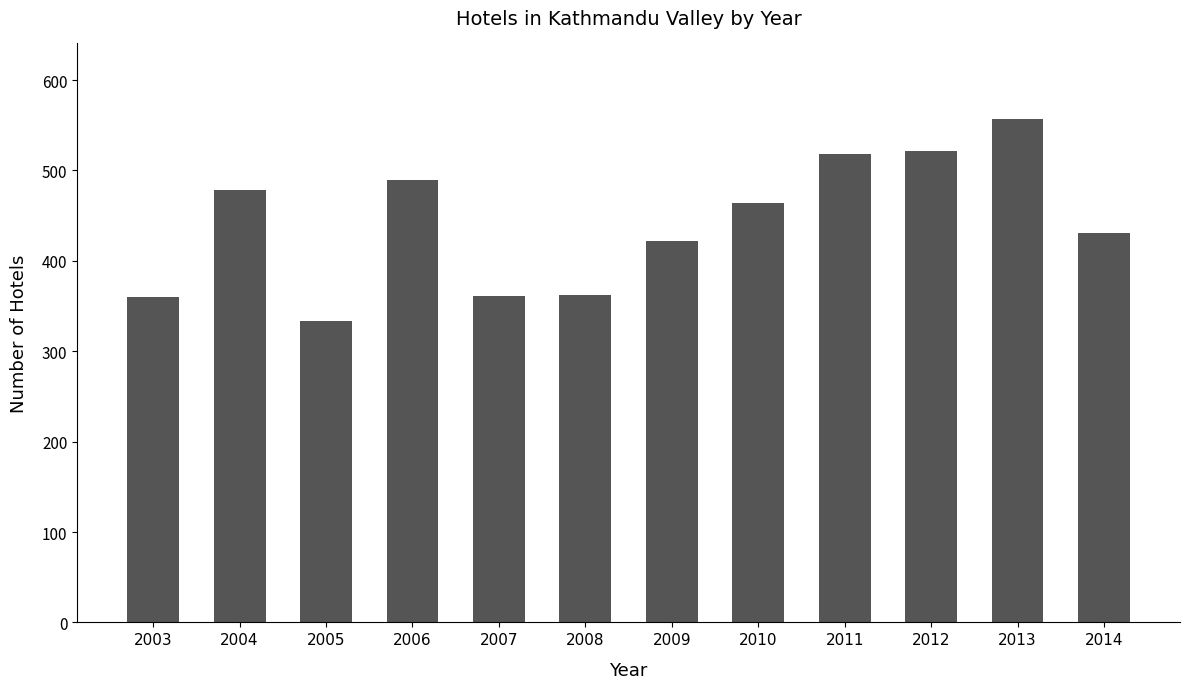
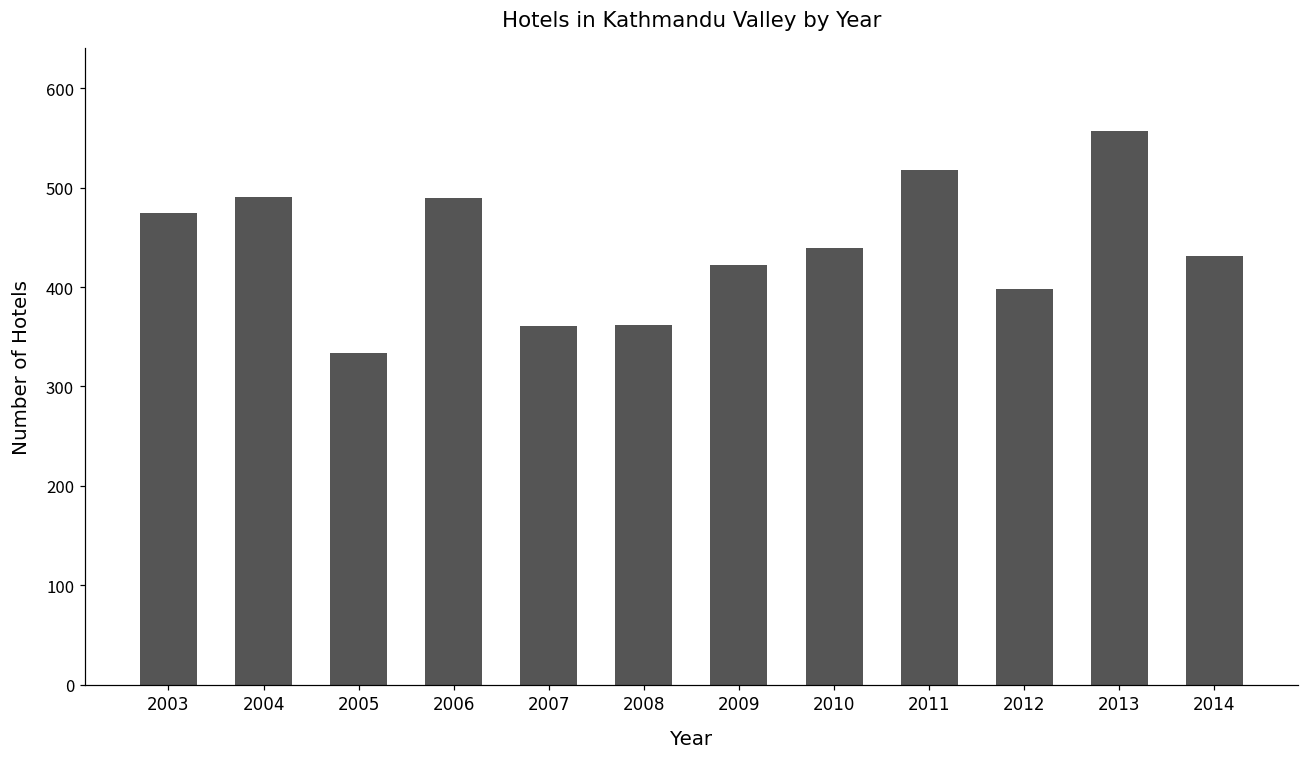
  {
-   "2003": 360,
-   "2004": 480,
+   "2003": 470,
+   "2004": 490,
    "2005": 330,
    "2006": 490,
    "2007": 360,
    "2008": 360,
    "2009": 420,
-   "2010": 460,
+   "2010": 440,
    "2011": 520,
-   "2012": 520,
+   "2012": 400,
    "2013": 560,
    "2014": 430
  }
